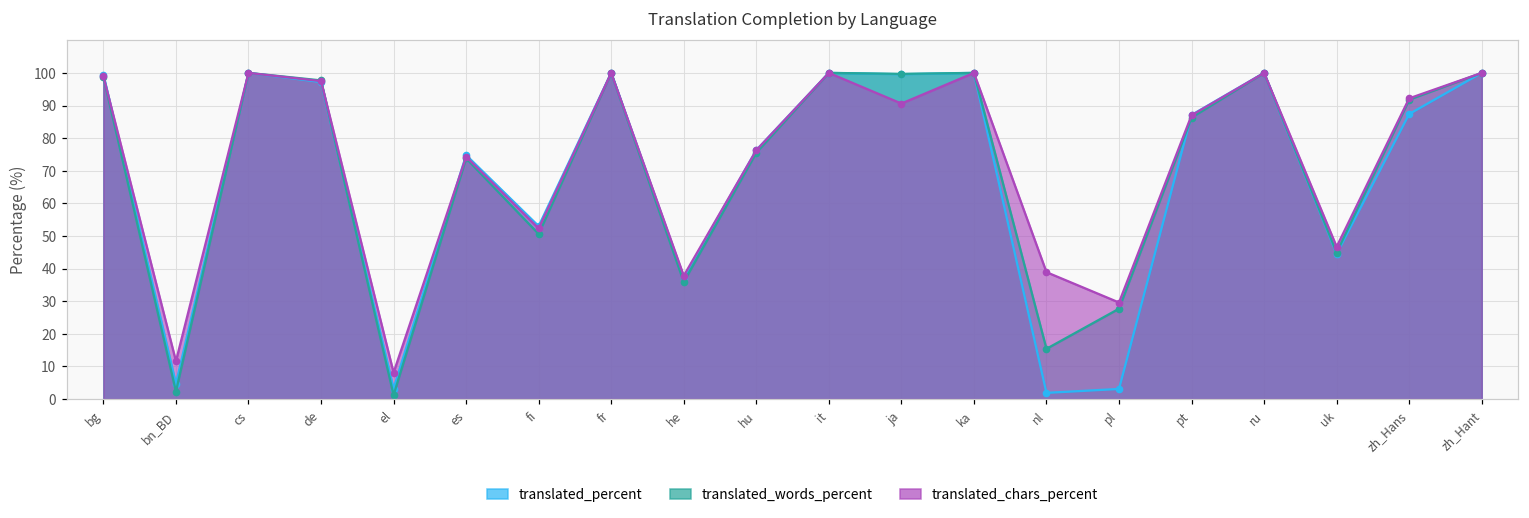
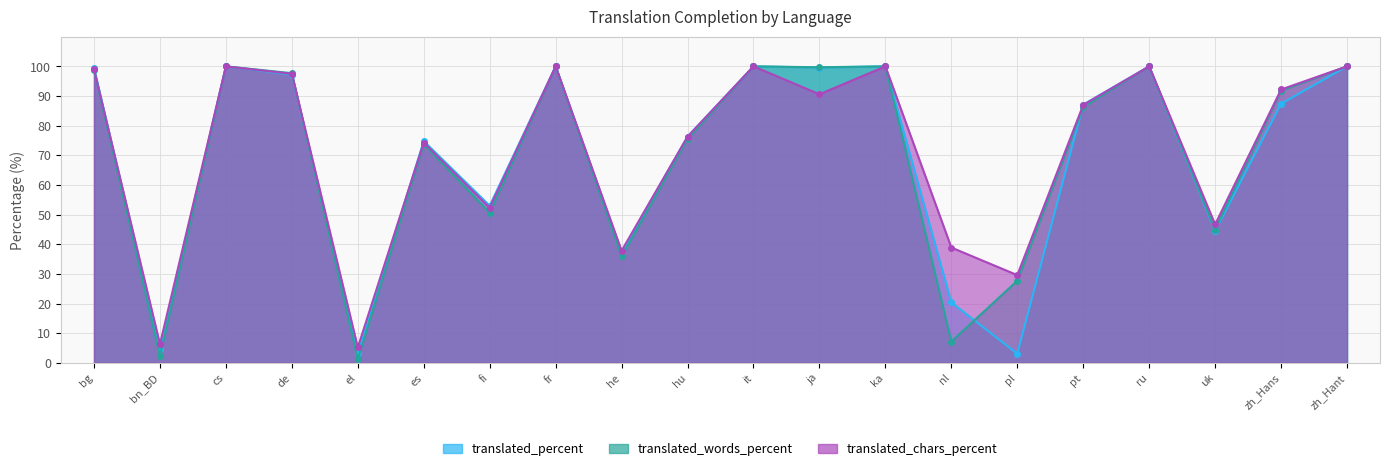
  {
    "translated_percent": {
      "bn_BD": 5,
      "el": 3,
-     "nl": 2,
+     "nl": 20,
      "pl": 3,
      "zh_Hans": 87
    },
    "translated_words_percent": {
      "bn_BD": 2,
      "el": 1,
      "fi": 51,
      "he": 36,
-     "nl": 15,
+     "nl": 7,
      "pl": 28
    },
    "translated_chars_percent": {
-     "bn_BD": 12,
-     "el": 8,
+     "bn_BD": 6,
+     "el": 5,
      "ja": 91,
      "nl": 39,
      "pl": 30,
      "uk": 47
    }
  }
